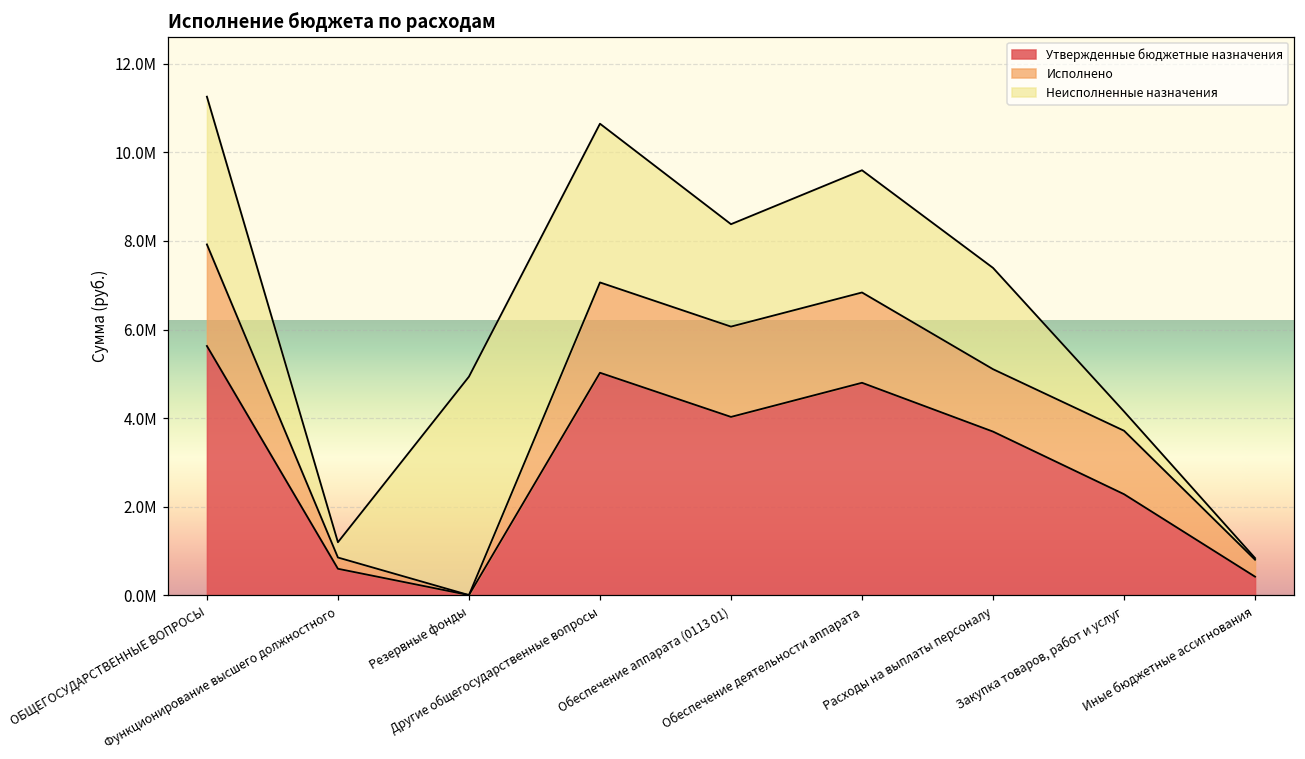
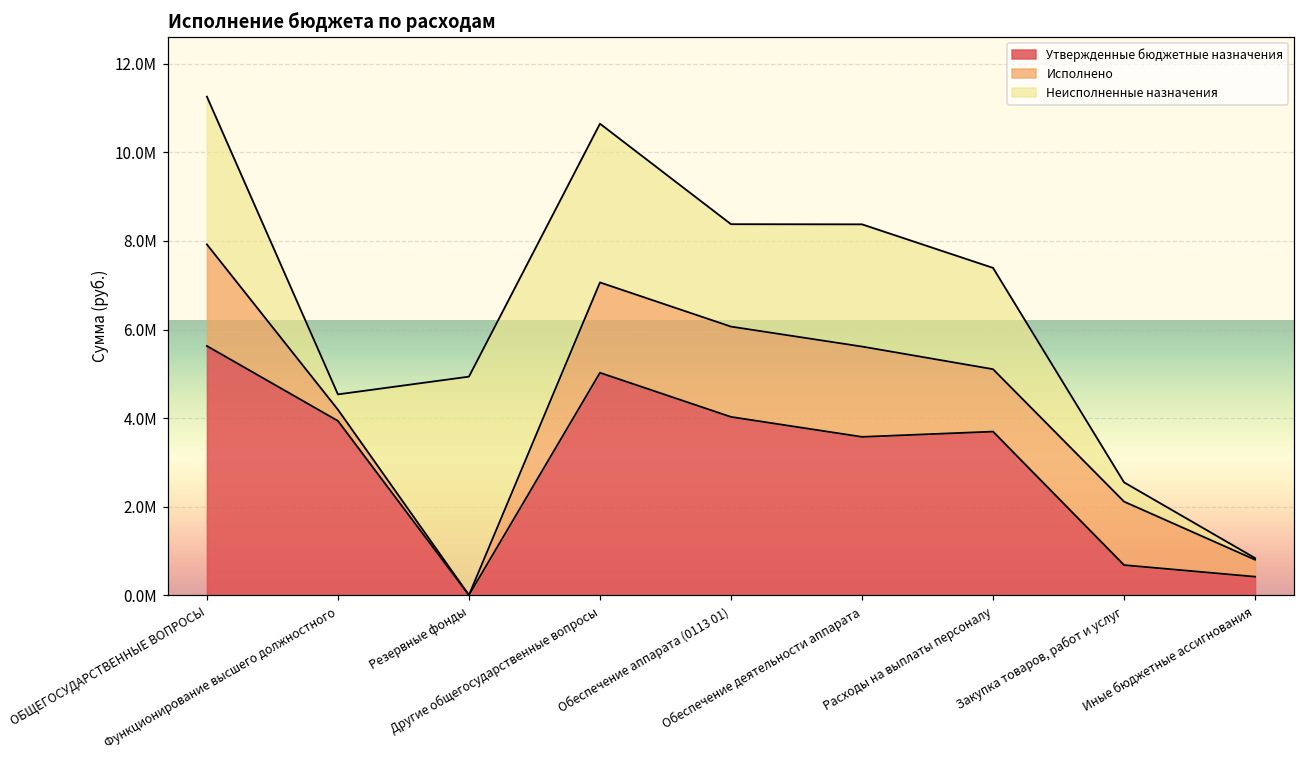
  {
    "Утвержденные бюджетные назначения": {
      "ОБЩЕГОСУДАРСТВЕННЫЕ ВОПРОСЫ": 5600000,
-     "Функционирование высшего должностного": 600000,
+     "Функционирование высшего должностного": 3900000,
      "Другие общегосударственные вопросы": 5000000,
      "Обеспечение аппарата (0113 01)": 4000000,
-     "Обеспечение деятельности аппарата": 4800000,
+     "Обеспечение деятельности аппарата": 3600000,
      "Расходы на выплаты персоналу": 3700000,
-     "Закупка товаров, работ и услуг": 2300000,
+     "Закупка товаров, работ и услуг": 700000,
      "Иные бюджетные ассигнования": 400000
    },
    "Исполнено": {
      "ОБЩЕГОСУДАРСТВЕННЫЕ ВОПРОСЫ": 2300000,
      "Функционирование высшего должностного": 300000,
      "Другие общегосударственные вопросы": 2000000,
      "Обеспечение аппарата (0113 01)": 2000000,
      "Обеспечение деятельности аппарата": 2000000,
      "Расходы на выплаты персоналу": 1400000,
      "Закупка товаров, работ и услуг": 1400000
    },
    "Неисполненные назначения": {
      "ОБЩЕГОСУДАРСТВЕННЫЕ ВОПРОСЫ": 3300000,
      "Функционирование высшего должностного": 300000,
      "Резервные фонды": 4900000,
      "Другие общегосударственные вопросы": 3600000,
      "Обеспечение аппарата (0113 01)": 2300000,
      "Обеспечение деятельности аппарата": 2800000,
      "Расходы на выплаты персоналу": 2300000,
      "Закупка товаров, работ и услуг": 400000
    }
  }
